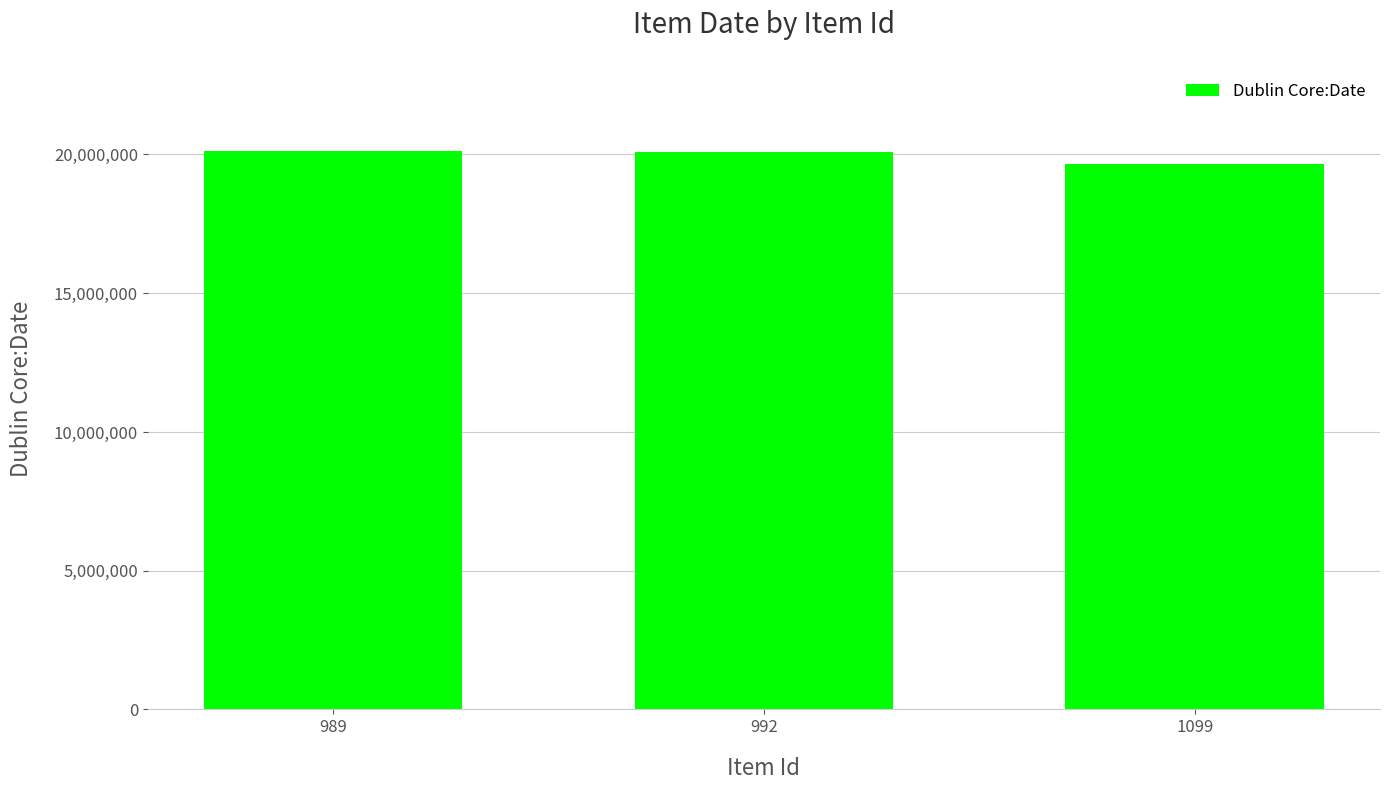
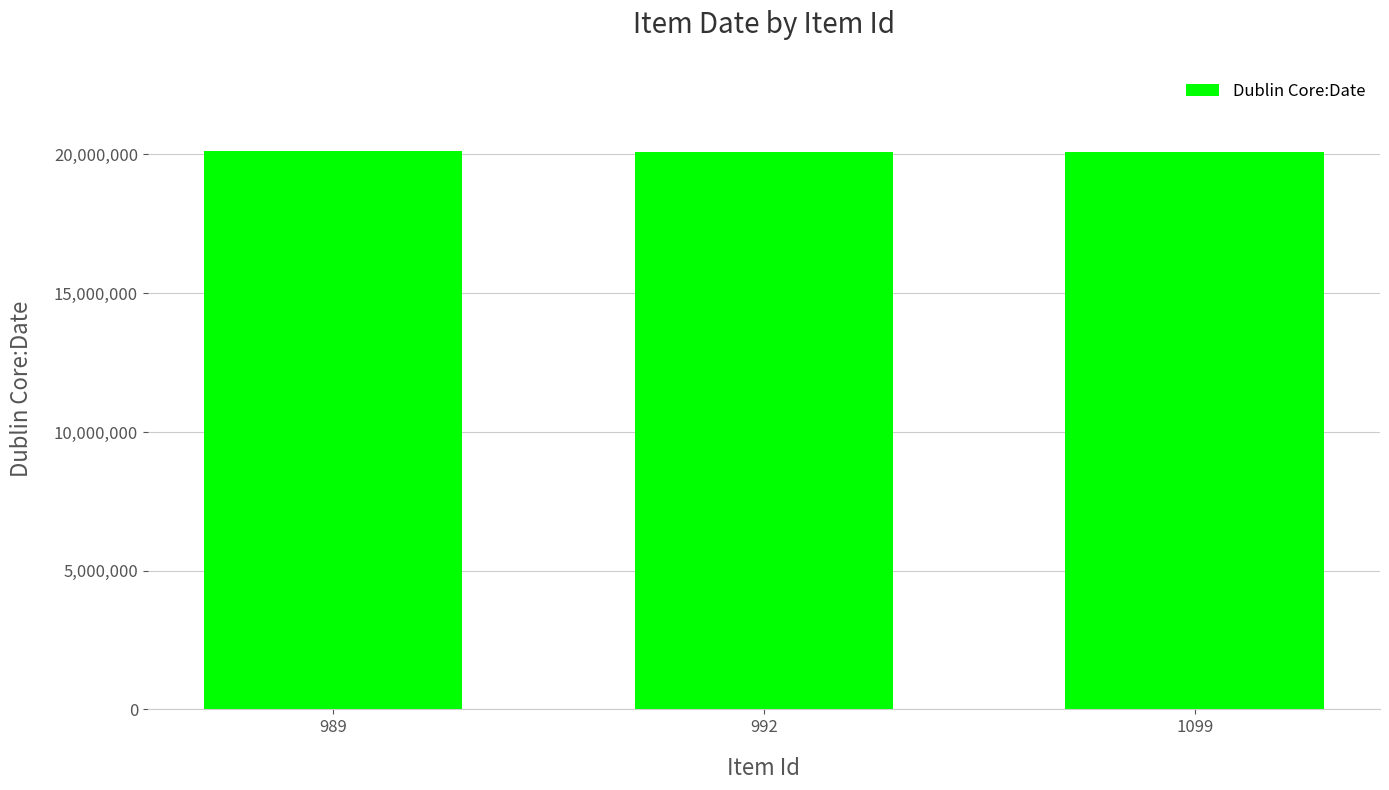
  {
    "989": "20,100,000",
    "992": "20,100,000",
-   "1099": "19,700,000"
+   "1099": "20,100,000"
  }
